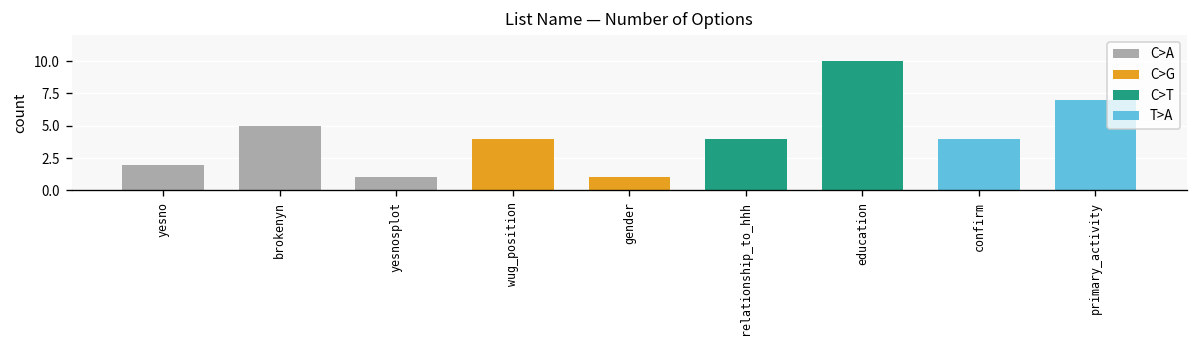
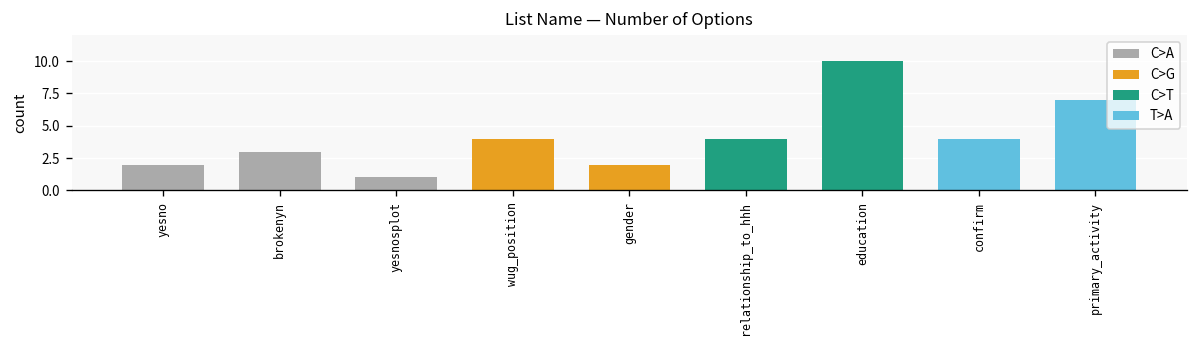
  {
    "yesno": 2,
-   "brokenyn": 5,
+   "brokenyn": 3,
    "yesnosplot": 1,
    "wug_position": 4,
-   "gender": 1,
+   "gender": 2,
    "relationship_to_hhh": 4,
    "education": 10,
    "confirm": 4,
    "primary_activity": 7
  }
